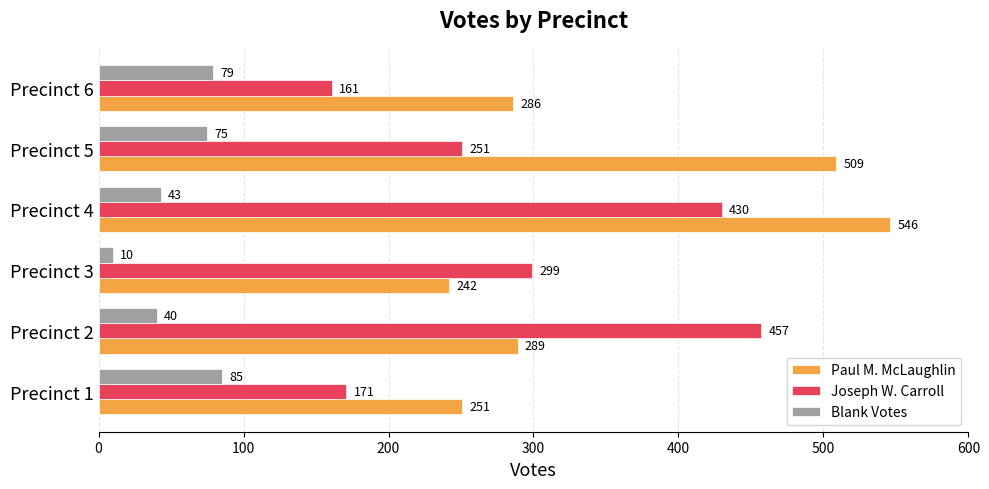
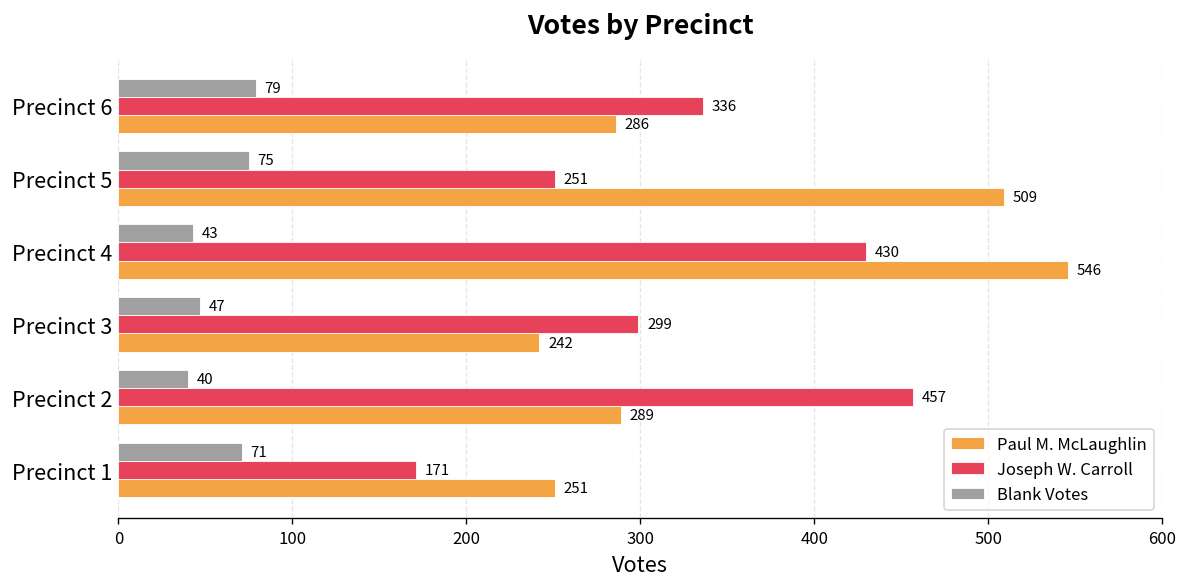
  {
    "Paul M. McLaughlin": {
      "Precinct 6": 286,
      "Precinct 5": 509,
      "Precinct 4": 546,
      "Precinct 3": 242,
      "Precinct 2": 289,
      "Precinct 1": 251
    },
    "Joseph W. Carroll": {
-     "Precinct 6": 161,
+     "Precinct 6": 336,
      "Precinct 5": 251,
      "Precinct 4": 430,
      "Precinct 3": 299,
      "Precinct 2": 457,
      "Precinct 1": 171
    },
    "Blank Votes": {
      "Precinct 6": 79,
      "Precinct 5": 75,
      "Precinct 4": 43,
-     "Precinct 3": 10,
+     "Precinct 3": 47,
      "Precinct 2": 40,
-     "Precinct 1": 85
+     "Precinct 1": 71
    }
  }
